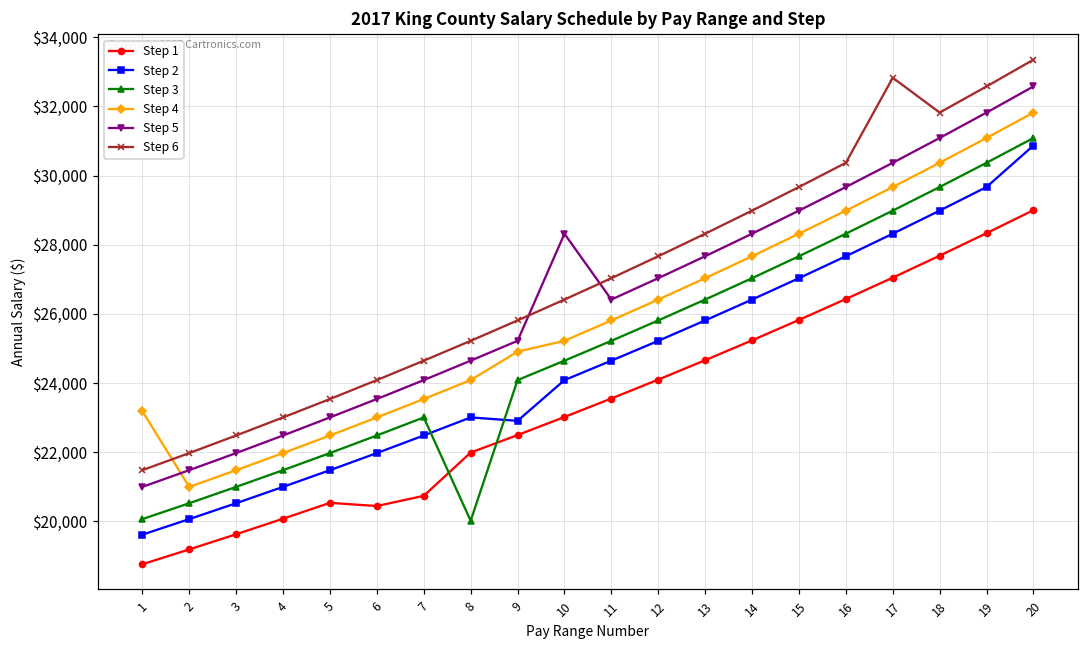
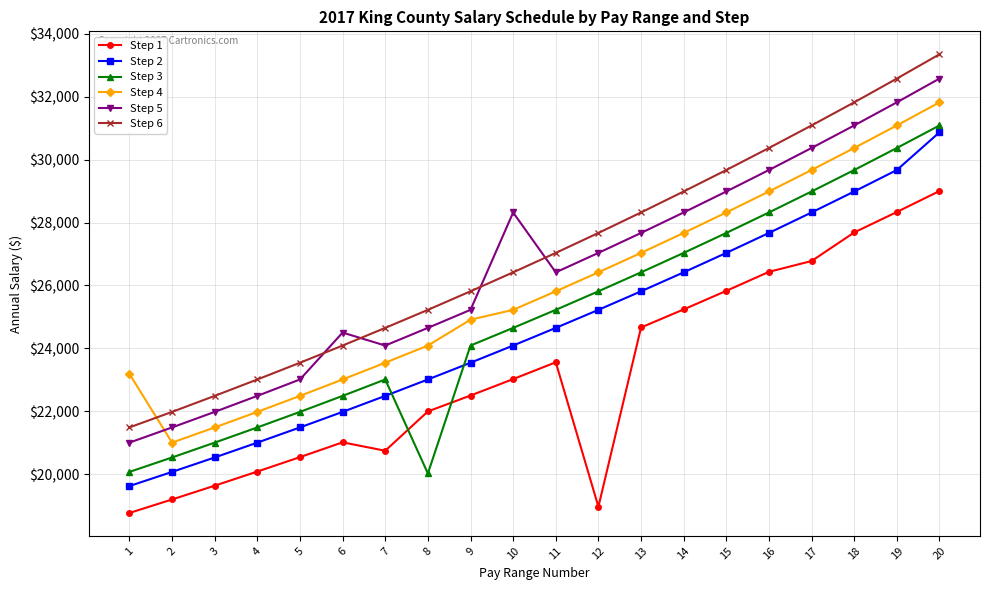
  {
    "Step 1": {
      "1": "$18,800",
      "2": "$19,200",
      "3": "$19,600",
      "4": "$20,100",
      "5": "$20,500",
-     "6": "$20,400",
+     "6": "$21,000",
      "7": "$20,700",
      "8": "$22,000",
      "9": "$22,500",
      "10": "$23,000",
      "11": "$23,600",
-     "12": "$24,100",
+     "12": "$19,000",
      "13": "$24,700",
      "14": "$25,200",
      "15": "$25,800",
      "16": "$26,400",
-     "17": "$27,000",
+     "17": "$26,800",
      "18": "$27,700",
      "19": "$28,300",
      "20": "$29,000"
    },
    "Step 2": {
      "1": "$19,600",
      "2": "$20,100",
      "3": "$20,500",
      "4": "$21,000",
      "5": "$21,500",
      "6": "$22,000",
      "7": "$22,500",
      "8": "$23,000",
-     "9": "$22,900",
+     "9": "$23,500",
      "10": "$24,100",
      "11": "$24,600",
      "12": "$25,200",
      "13": "$25,800",
      "14": "$26,400",
      "15": "$27,000",
      "16": "$27,700",
      "17": "$28,300",
      "18": "$29,000",
      "19": "$29,700",
      "20": "$30,900"
    },
    "Step 3": {
      "1": "$20,100",
      "2": "$20,500",
      "3": "$21,000",
      "4": "$21,500",
      "5": "$22,000",
      "6": "$22,500",
      "7": "$23,000",
      "8": "$20,000",
      "9": "$24,100",
      "10": "$24,600",
      "11": "$25,200",
      "12": "$25,800",
      "13": "$26,400",
      "14": "$27,000",
      "15": "$27,700",
      "16": "$28,300",
      "17": "$29,000",
      "18": "$29,700",
      "19": "$30,400",
      "20": "$31,100"
    },
    "Step 4": {
      "1": "$23,200",
      "2": "$21,000",
      "3": "$21,500",
      "4": "$22,000",
      "5": "$22,500",
      "6": "$23,000",
      "7": "$23,500",
      "8": "$24,100",
      "9": "$24,900",
      "10": "$25,200",
      "11": "$25,800",
      "12": "$26,400",
      "13": "$27,000",
      "14": "$27,700",
      "15": "$28,300",
      "16": "$29,000",
      "17": "$29,700",
      "18": "$30,400",
      "19": "$31,100",
      "20": "$31,800"
    },
    "Step 5": {
      "1": "$21,000",
      "2": "$21,500",
      "3": "$22,000",
      "4": "$22,500",
      "5": "$23,000",
-     "6": "$23,500",
+     "6": "$24,500",
      "7": "$24,100",
      "8": "$24,600",
      "9": "$25,200",
      "10": "$28,300",
      "11": "$26,400",
      "12": "$27,000",
      "13": "$27,700",
      "14": "$28,300",
      "15": "$29,000",
      "16": "$29,700",
      "17": "$30,400",
      "18": "$31,100",
      "19": "$31,800",
      "20": "$32,600"
    },
    "Step 6": {
      "1": "$21,500",
      "2": "$22,000",
      "3": "$22,500",
      "4": "$23,000",
      "5": "$23,500",
      "6": "$24,100",
      "7": "$24,600",
      "8": "$25,200",
      "9": "$25,800",
      "10": "$26,400",
      "11": "$27,000",
      "12": "$27,700",
      "13": "$28,300",
      "14": "$29,000",
      "15": "$29,700",
      "16": "$30,400",
-     "17": "$32,800",
+     "17": "$31,100",
      "18": "$31,800",
      "19": "$32,600",
      "20": "$33,400"
    }
  }
